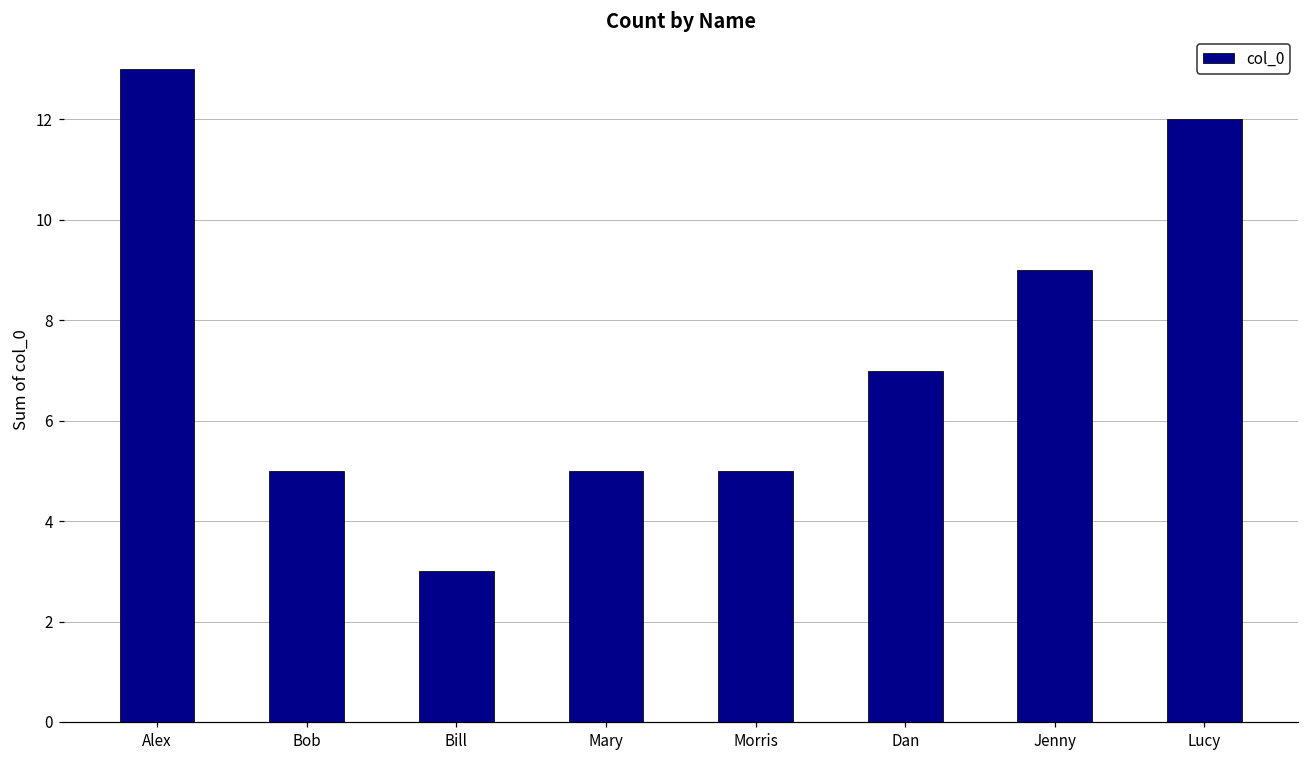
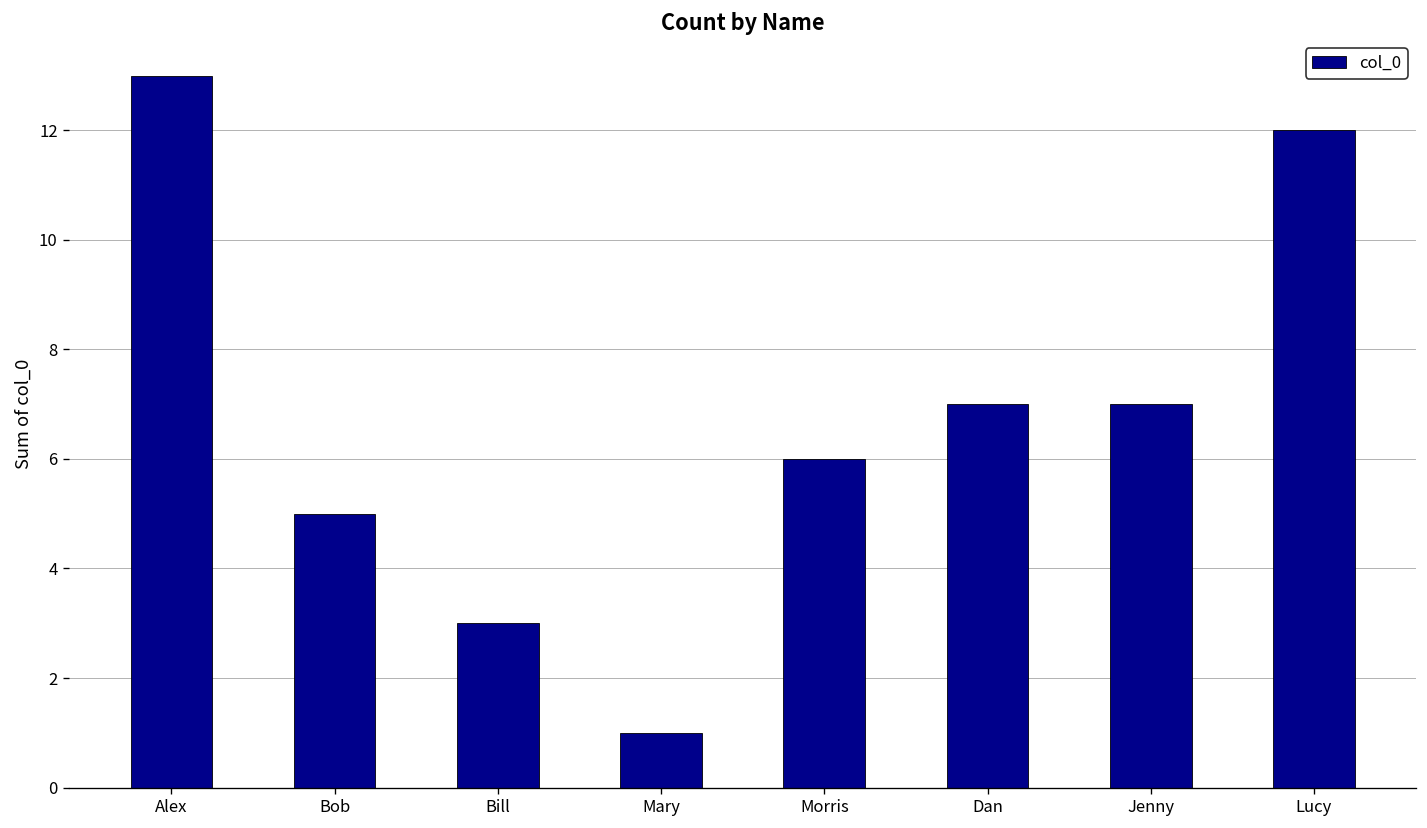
  {
    "Alex": 13,
    "Bob": 5,
    "Bill": 3,
-   "Mary": 5,
-   "Morris": 5,
+   "Mary": 1,
+   "Morris": 6,
    "Dan": 7,
-   "Jenny": 9,
+   "Jenny": 7,
    "Lucy": 12
  }
